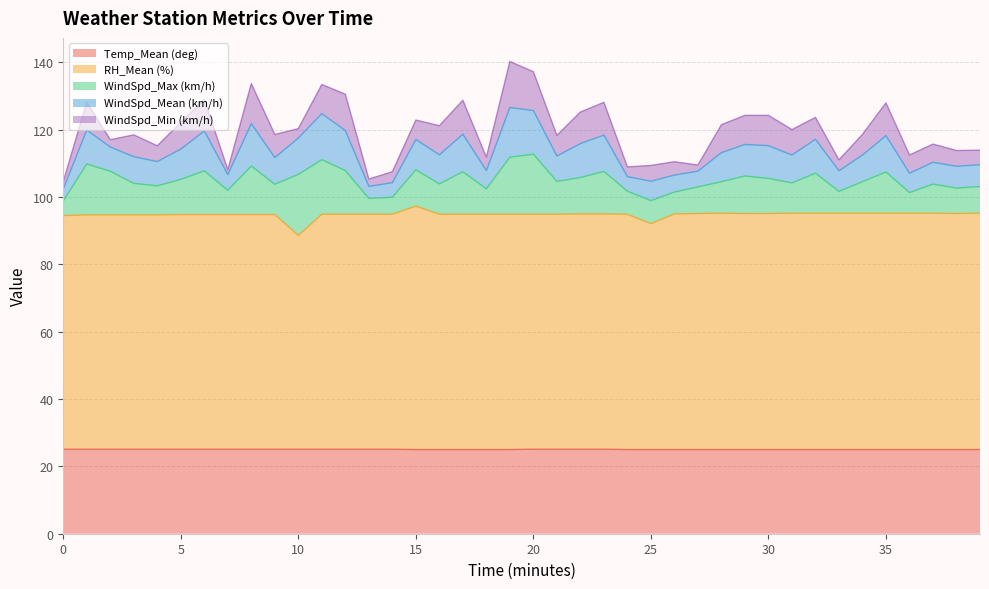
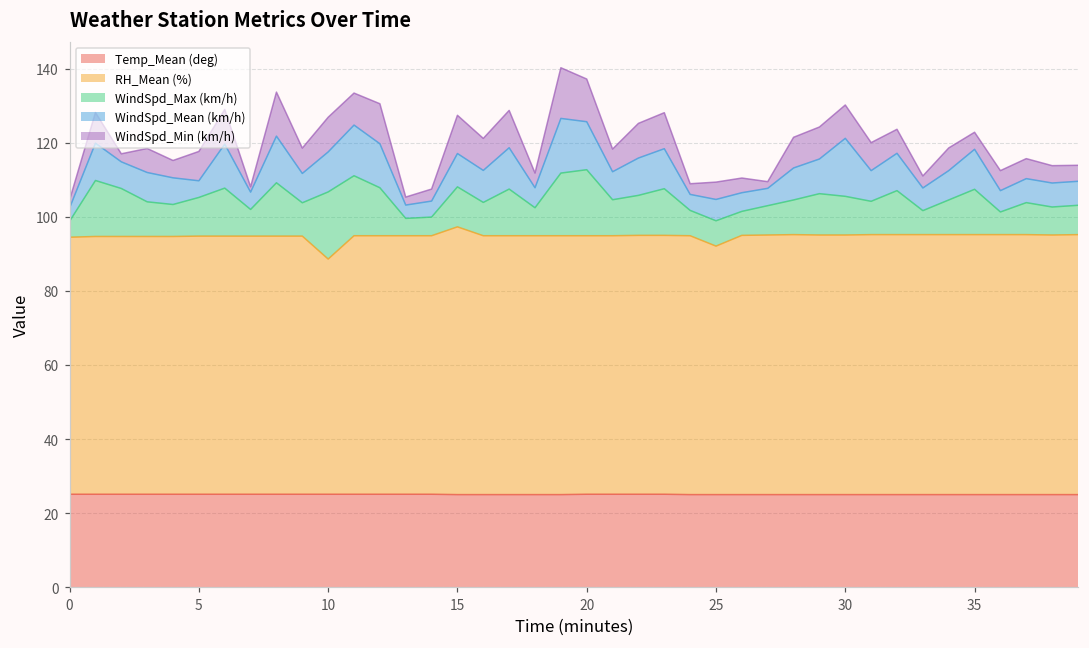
  {
    "Temp_Mean (deg)": {
      "0": 25,
      "5": 25,
      "10": 25,
      "15": 25,
      "20": 25,
      "25": 25,
      "30": 25,
      "35": 25
    },
    "RH_Mean (%)": {
      "0": 69,
      "5": 70,
      "10": 63,
      "15": 72,
      "20": 70,
      "25": 67,
      "30": 70,
      "35": 70
    },
    "WindSpd_Max (km/h)": {
      "0": 4,
      "5": 10,
      "10": 18,
      "15": 11,
      "20": 18,
      "25": 7,
      "30": 10,
      "35": 12
    },
    "WindSpd_Mean (km/h)": {
      "0": 4,
-     "5": 9,
+     "5": 5,
      "10": 11,
      "15": 9,
      "20": 13,
      "25": 6,
-     "30": 10,
+     "30": 16,
      "35": 11
    },
    "WindSpd_Min (km/h)": {
      "0": 2,
-     "10": 3,
-     "15": 6,
+     "10": 9,
+     "15": 10,
      "20": 12,
      "25": 5,
      "30": 9,
-     "35": 10
+     "35": 5
    }
  }
